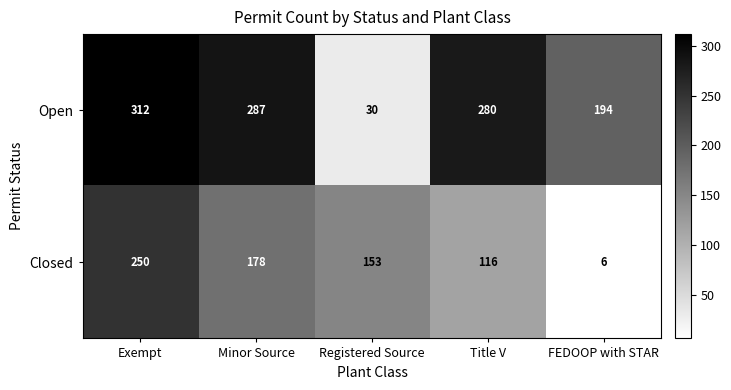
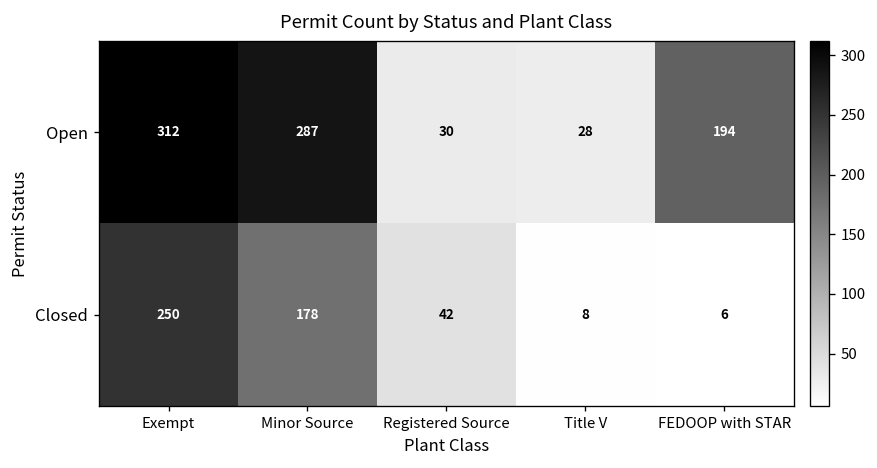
  {
    "Open": {
      "Exempt": 312,
      "Minor Source": 287,
      "Registered Source": 30,
-     "Title V": 280,
+     "Title V": 28,
      "FEDOOP with STAR": 194
    },
    "Closed": {
      "Exempt": 250,
      "Minor Source": 178,
-     "Registered Source": 153,
-     "Title V": 116,
+     "Registered Source": 42,
+     "Title V": 8,
      "FEDOOP with STAR": 6
    }
  }
